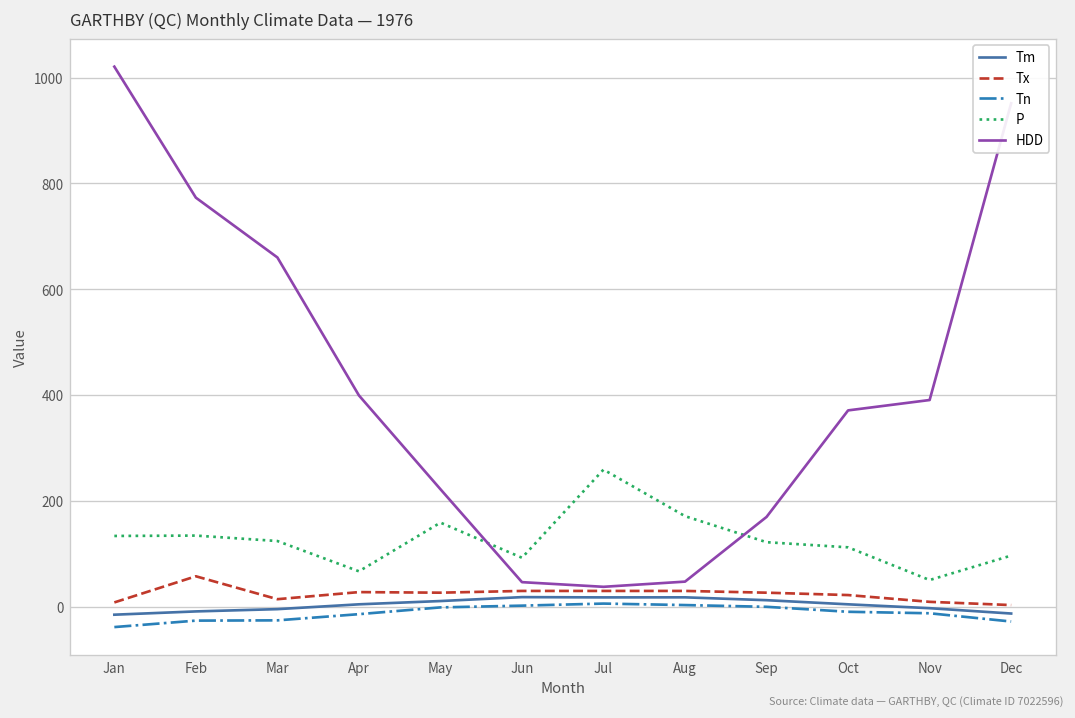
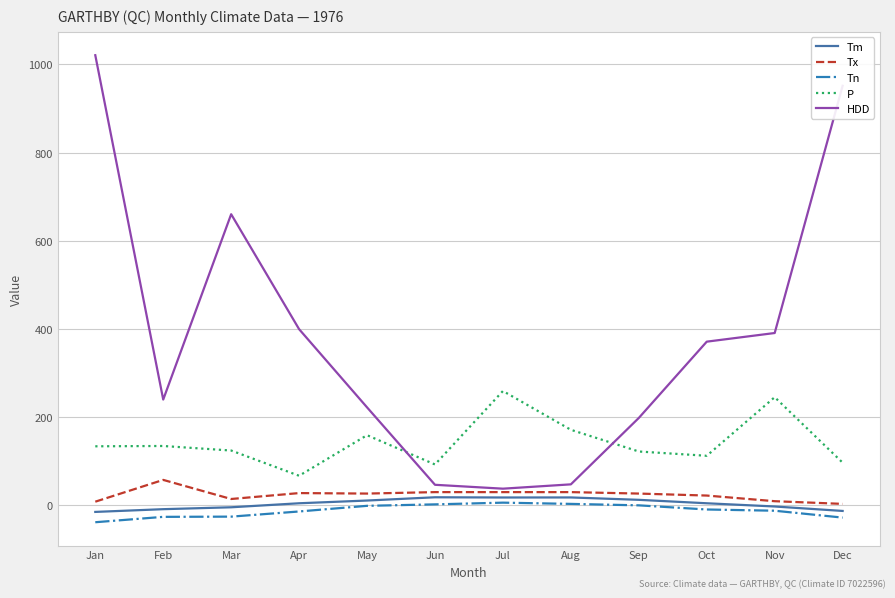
  {
    "Tx": {
      "Jan": 10,
      "Feb": 60,
      "Mar": 10,
      "Apr": 30,
      "May": 30,
      "Jun": 30,
      "Jul": 30,
      "Aug": 30,
      "Sep": 30,
      "Oct": 20,
      "Nov": 10,
      "Dec": 0
    },
    "P": {
      "Jan": 130,
      "Feb": 130,
      "Mar": 120,
      "Apr": 70,
      "May": 160,
      "Jun": 90,
      "Jul": 260,
      "Aug": 170,
      "Sep": 120,
      "Oct": 110,
-     "Nov": 50,
+     "Nov": 250,
      "Dec": 100
    },
    "HDD": {
      "Jan": 1020,
-     "Feb": 770,
+     "Feb": 240,
      "Mar": 660,
      "Apr": 400,
      "May": 220,
      "Jun": 50,
      "Jul": 40,
      "Aug": 50,
-     "Sep": 170,
+     "Sep": 200,
      "Oct": 370,
      "Nov": 390
    }
  }
